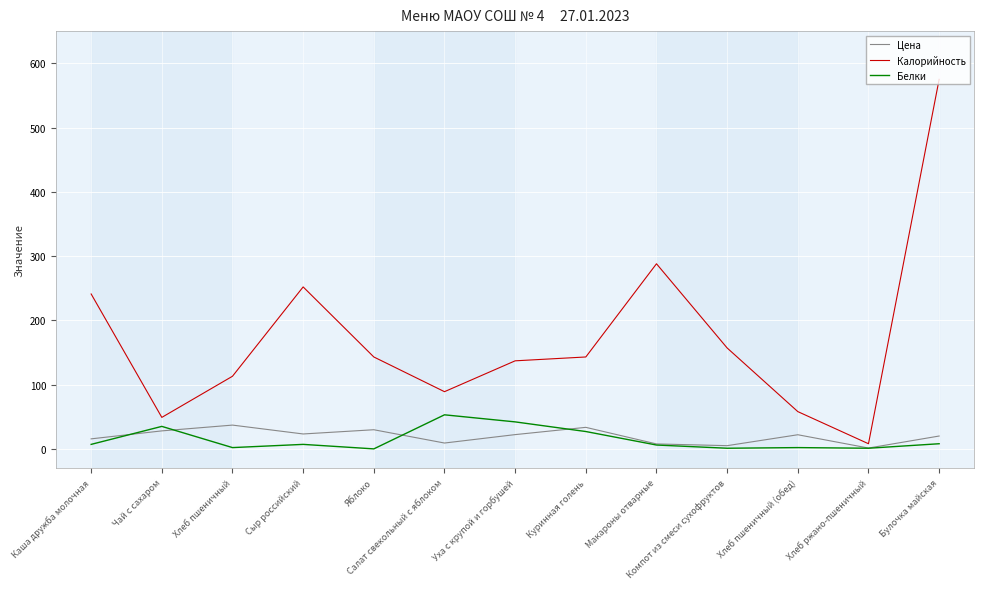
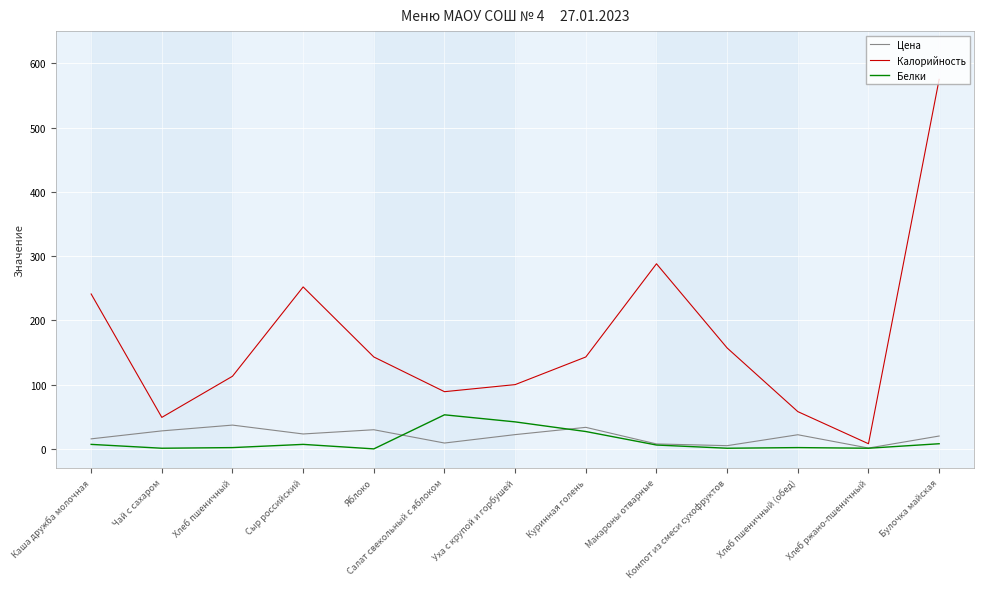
  {
    "Цена": {
      "Каша дружба молочная": 20,
      "Чай с сахаром": 30,
      "Хлеб пшеничный": 40,
      "Сыр российский": 20,
      "Яблоко": 30,
      "Салат свекольный с яблоком": 10,
      "Уха с крупой и горбушей": 20,
      "Куринная голень": 30,
      "Хлеб пшеничный (обед)": 20,
      "Булочка майская": 20
    },
    "Калорийность": {
      "Каша дружба молочная": 240,
      "Чай с сахаром": 50,
      "Хлеб пшеничный": 110,
      "Сыр российский": 250,
      "Яблоко": 140,
      "Салат свекольный с яблоком": 90,
-     "Уха с крупой и горбушей": 140,
+     "Уха с крупой и горбушей": 100,
      "Куринная голень": 140,
      "Макароны отварные": 290,
      "Компот из смеси сухофруктов": 160,
      "Хлеб пшеничный (обед)": 60,
      "Хлеб ржано-пшеничный": 10
    },
    "Белки": {
      "Каша дружба молочная": 10,
-     "Чай с сахаром": 40,
+     "Чай с сахаром": 0,
      "Хлеб пшеничный": 0,
      "Сыр российский": 10,
      "Яблоко": 0,
      "Салат свекольный с яблоком": 50,
      "Уха с крупой и горбушей": 40,
      "Куринная голень": 30,
      "Хлеб пшеничный (обед)": 0,
      "Булочка майская": 10
    }
  }
